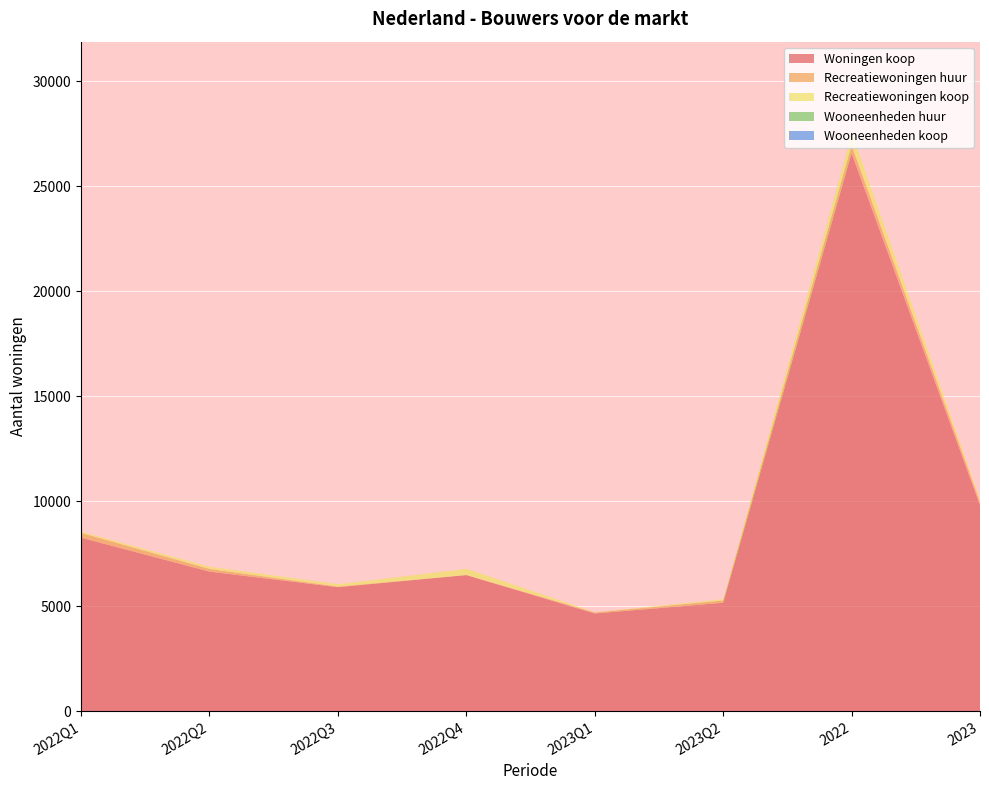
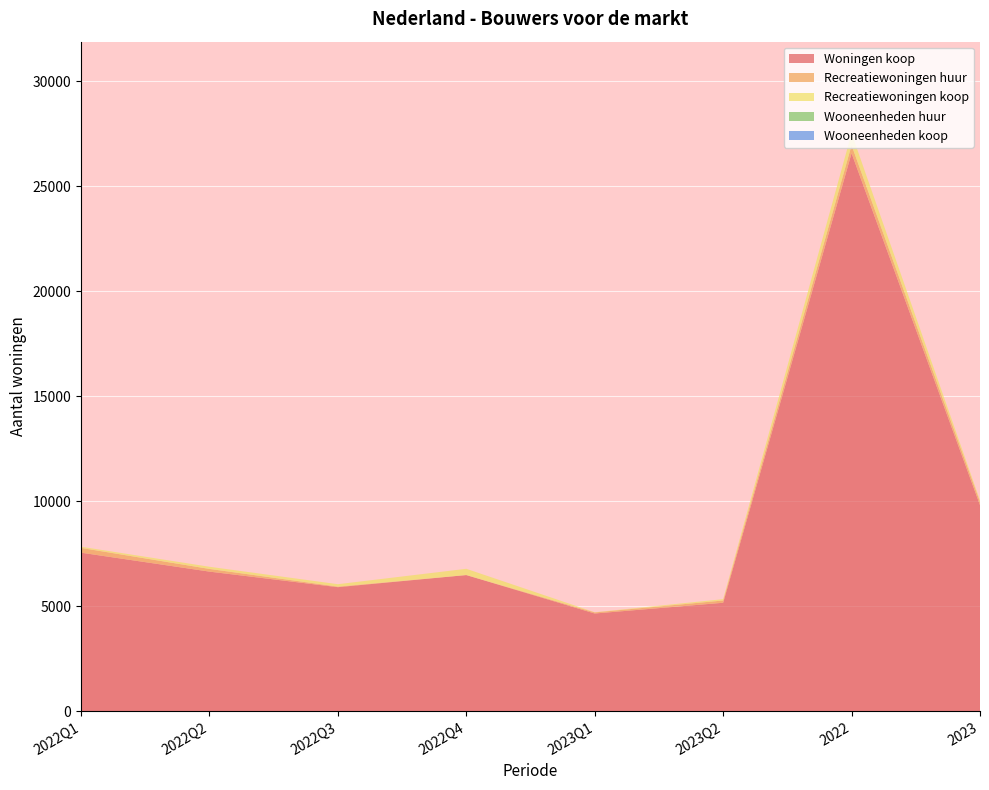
  {
    "Woningen koop": {
-     "2022Q1": 8300,
+     "2022Q1": 7500,
      "2022Q2": 6600,
      "2022": 26600,
      "2023": 9800
    }
  }
